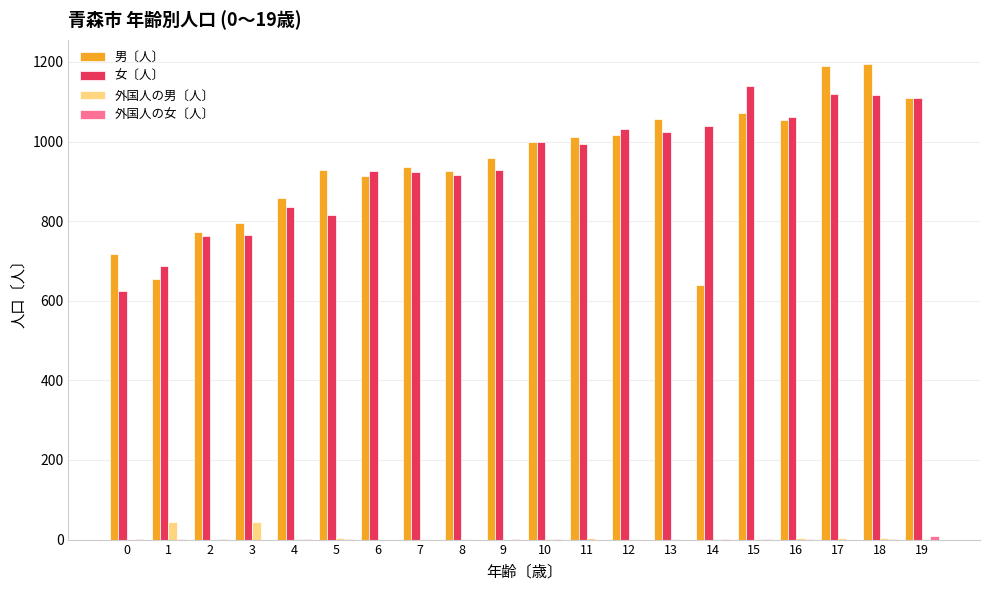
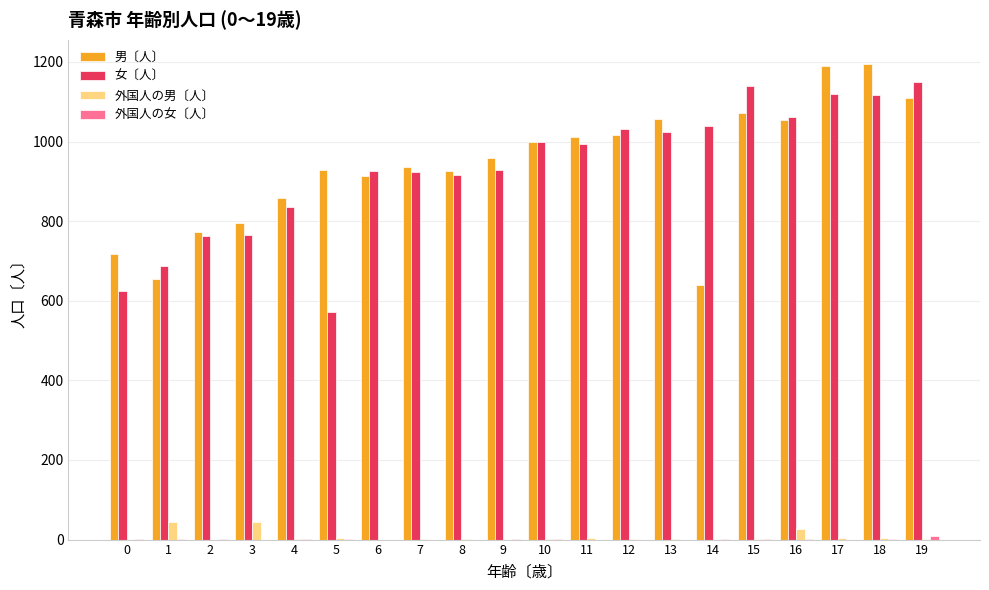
  {
    "男〔人〕": {
      "0": 720,
      "1": 650,
      "2": 770,
      "3": 800,
      "4": 860,
      "5": 930,
      "6": 910,
      "7": 940,
      "8": 930,
      "9": 960,
      "10": 1000,
      "11": 1010,
      "12": 1020,
      "13": 1060,
      "14": 640,
      "15": 1070,
      "16": 1050,
      "17": 1190,
      "18": 1200,
      "19": 1110
    },
    "女〔人〕": {
      "0": 630,
      "1": 690,
      "2": 760,
      "3": 760,
      "4": 840,
-     "5": 820,
+     "5": 570,
      "6": 930,
      "7": 920,
      "8": 920,
      "9": 930,
      "10": 1000,
      "11": 990,
      "12": 1030,
      "13": 1030,
      "14": 1040,
      "15": 1140,
      "16": 1060,
      "17": 1120,
      "18": 1120,
-     "19": 1110
+     "19": 1150
    },
    "外国人の男〔人〕": {
      "0": 0,
      "1": 40,
      "2": 0,
      "3": 50,
      "6": 0,
      "9": 0,
      "14": 0,
-     "16": 0
+     "16": 30
    },
    "外国人の女〔人〕": {
      "3": 0,
      "6": 0,
      "7": 0,
      "8": 0,
      "11": 0,
      "12": 0,
      "13": 0,
      "17": 0,
      "19": 10
    }
  }
